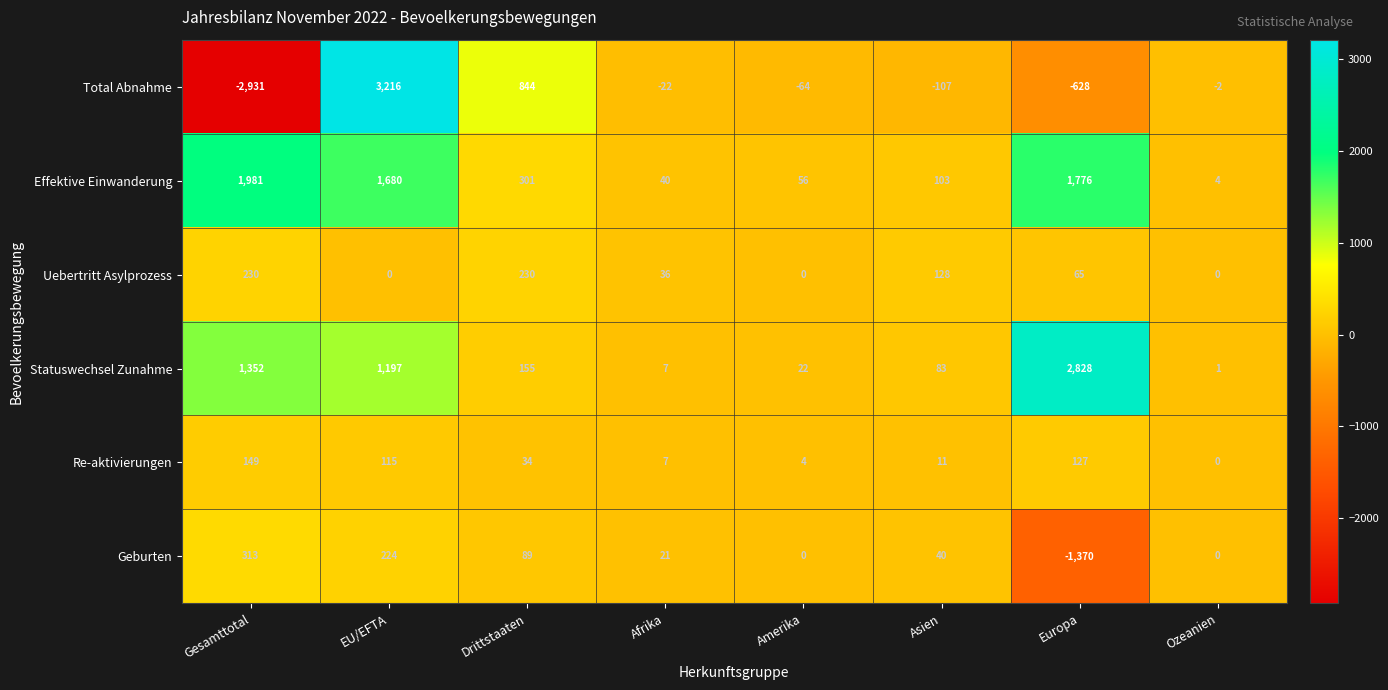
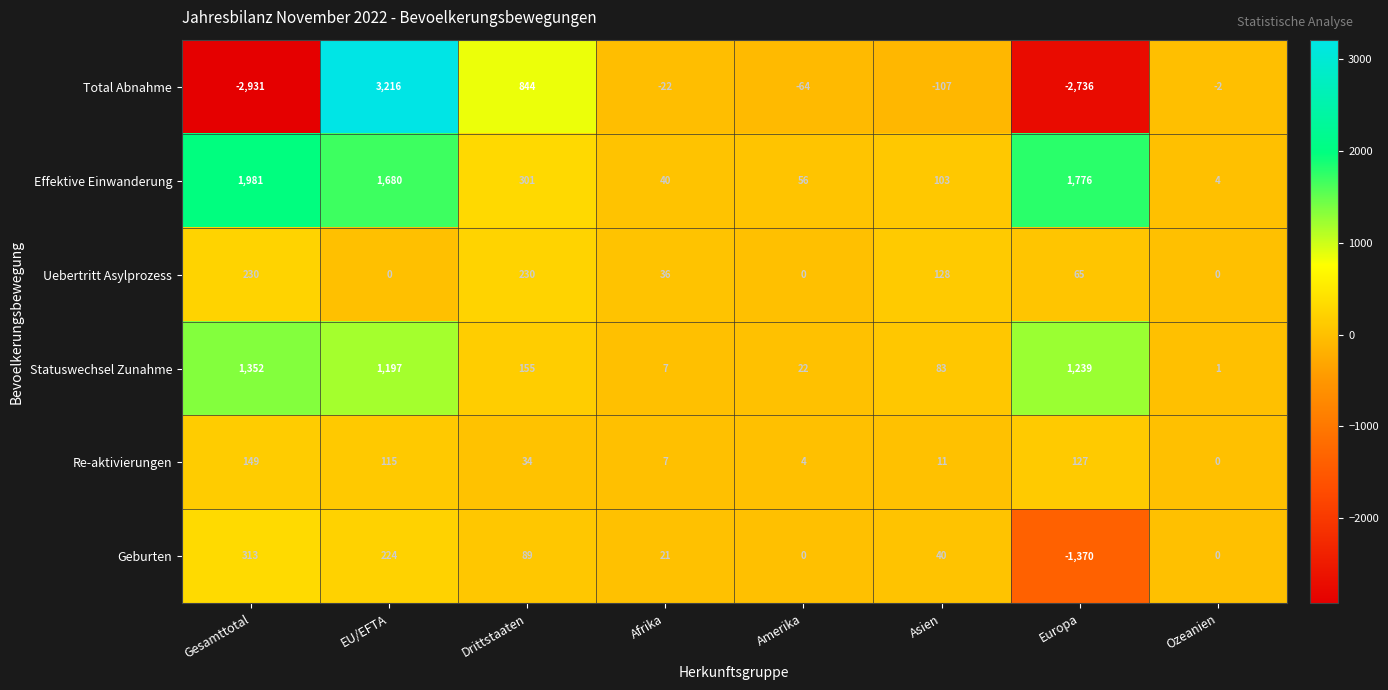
  {
    "Total Abnahme": {
      "Gesamttotal": "-2,931",
      "EU/EFTA": "3,216",
      "Drittstaaten": "844",
      "Afrika": "-22",
      "Amerika": "-64",
      "Asien": "-107",
-     "Europa": "-628",
+     "Europa": "-2,736",
      "Ozeanien": "-2"
    },
    "Effektive Einwanderung": {
      "Gesamttotal": "1,981",
      "EU/EFTA": "1,680",
      "Drittstaaten": "301",
      "Afrika": "40",
      "Amerika": "56",
      "Asien": "103",
      "Europa": "1,776",
      "Ozeanien": "4"
    },
    "Uebertritt Asylprozess": {
      "Gesamttotal": "230",
      "EU/EFTA": "0",
      "Drittstaaten": "230",
      "Afrika": "36",
      "Amerika": "0",
      "Asien": "128",
      "Europa": "65",
      "Ozeanien": "0"
    },
    "Statuswechsel Zunahme": {
      "Gesamttotal": "1,352",
      "EU/EFTA": "1,197",
      "Drittstaaten": "155",
      "Afrika": "7",
      "Amerika": "22",
      "Asien": "83",
-     "Europa": "2,828",
+     "Europa": "1,239",
      "Ozeanien": "1"
    },
    "Re-aktivierungen": {
      "Gesamttotal": "149",
      "EU/EFTA": "115",
      "Drittstaaten": "34",
      "Afrika": "7",
      "Amerika": "4",
      "Asien": "11",
      "Europa": "127",
      "Ozeanien": "0"
    },
    "Geburten": {
      "Gesamttotal": "313",
      "EU/EFTA": "224",
      "Drittstaaten": "89",
      "Afrika": "21",
      "Amerika": "0",
      "Asien": "40",
      "Europa": "-1,370",
      "Ozeanien": "0"
    }
  }
